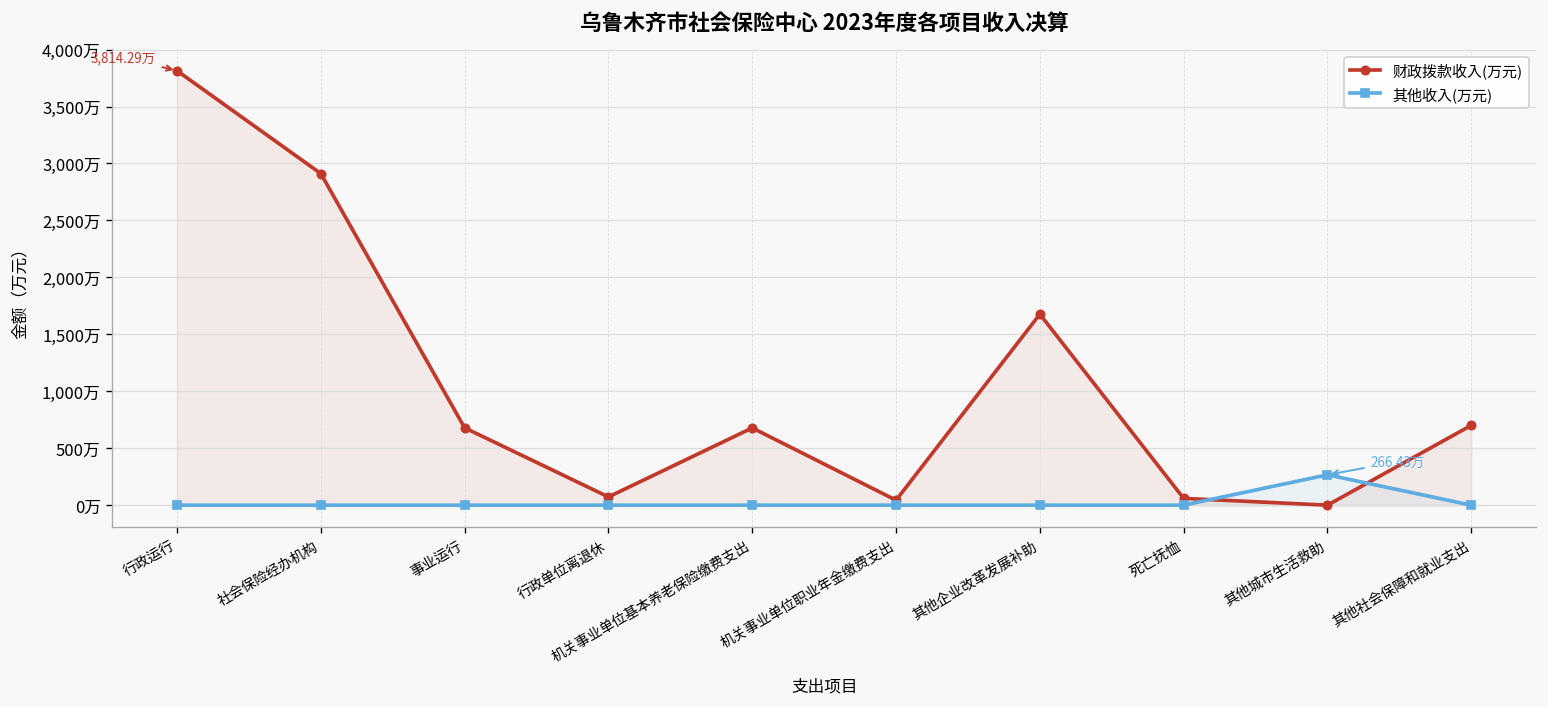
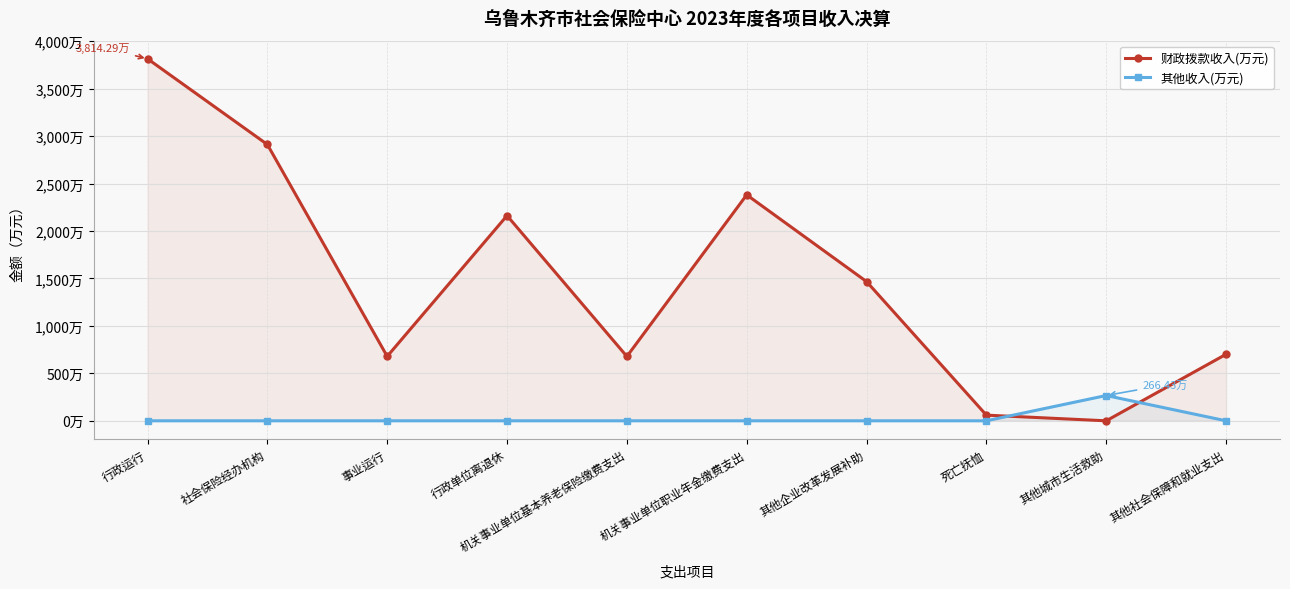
  {
    "财政拨款收入(万元)": {
      "社会保险经办机构": "2,900万",
      "事业运行": "700万",
-     "行政单位离退休": "100万",
+     "行政单位离退休": "2,200万",
      "机关事业单位基本养老保险缴费支出": "700万",
-     "机关事业单位职业年金缴费支出": "0万",
-     "其他企业改革发展补助": "1,700万",
+     "机关事业单位职业年金缴费支出": "2,400万",
+     "其他企业改革发展补助": "1,500万",
      "死亡抚恤": "100万",
      "其他城市生活救助": "0万",
      "其他社会保障和就业支出": "700万"
    },
    "其他收入(万元)": {
      "其他城市生活救助": "266.43万"
    }
  }
